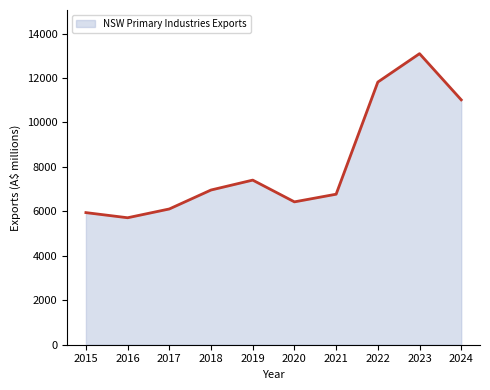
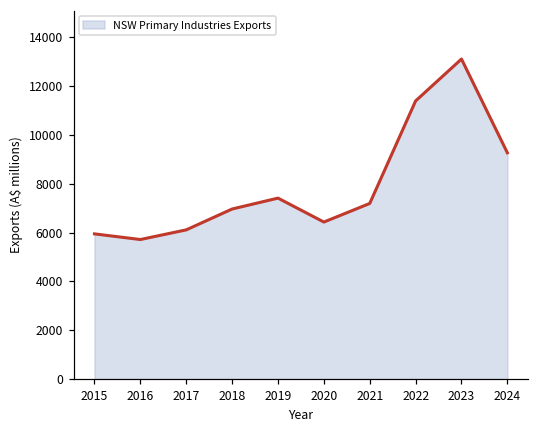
  {
    "2015": 5900,
    "2016": 5700,
    "2017": 6100,
    "2018": 7000,
    "2019": 7400,
    "2020": 6400,
-   "2021": 6800,
-   "2022": 11800,
+   "2021": 7200,
+   "2022": 11400,
    "2023": 13100,
-   "2024": 11000
+   "2024": 9300
  }
